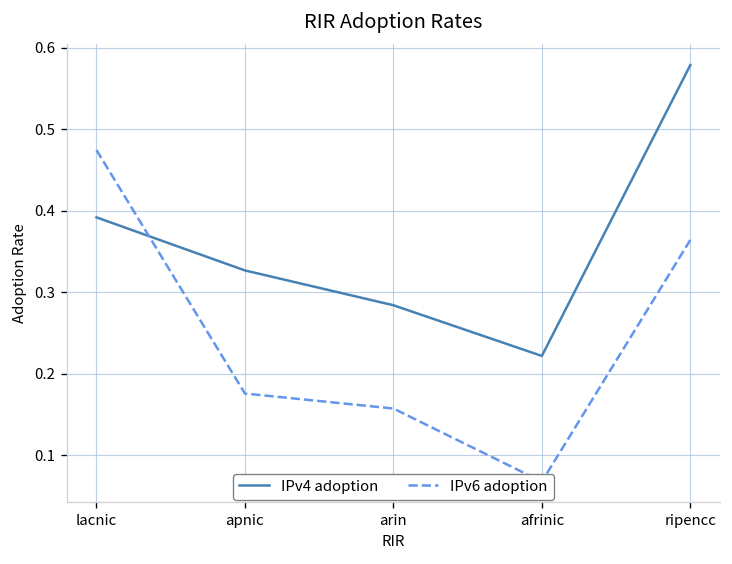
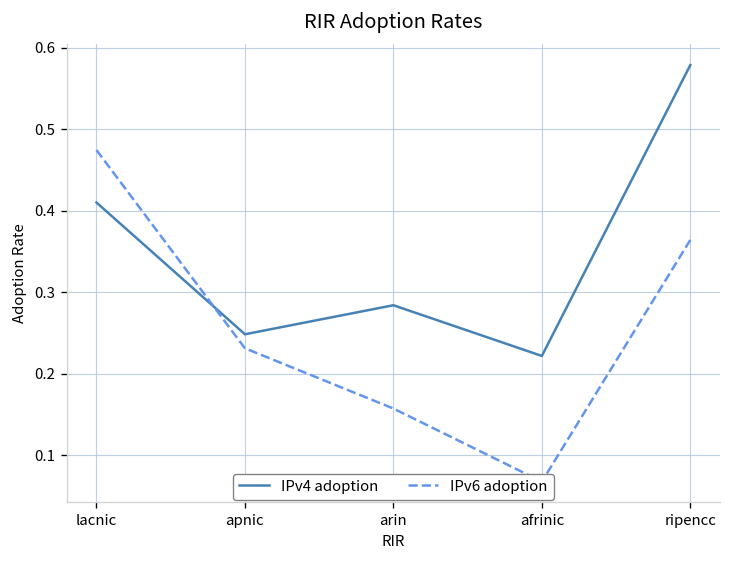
  {
    "IPv4 adoption": {
-     "lacnic": 0.39,
-     "apnic": 0.33,
+     "lacnic": 0.41,
+     "apnic": 0.25,
      "arin": 0.28,
      "afrinic": 0.22,
      "ripencc": 0.58
    },
    "IPv6 adoption": {
      "lacnic": 0.47,
-     "apnic": 0.18,
+     "apnic": 0.23,
      "arin": 0.16,
      "ripencc": 0.36
    }
  }
